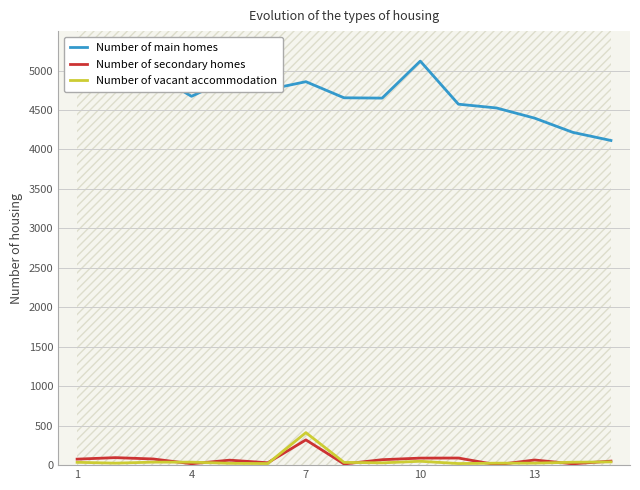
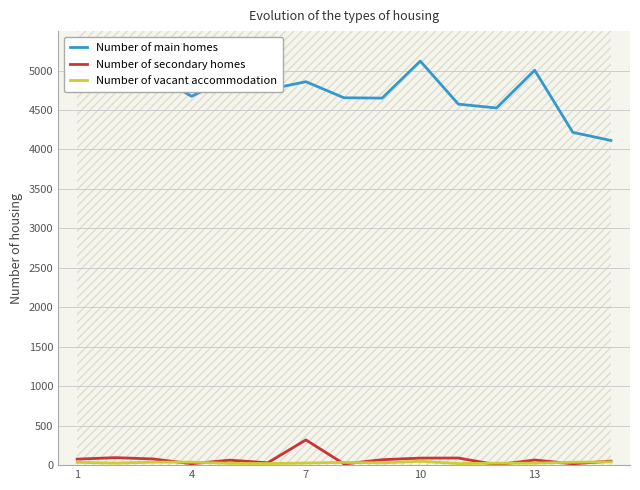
  {
    "Number of main homes": {
      "4": 4700,
      "7": 4900,
      "10": 5100,
-     "13": 4400
+     "13": 5000
    },
    "Number of secondary homes": {
      "1": 100,
      "7": 300,
      "10": 100,
      "13": 100
    },
    "Number of vacant accommodation": {
      "1": 0,
-     "7": 400,
+     "7": 0,
      "10": 0,
      "13": 0
    }
  }
